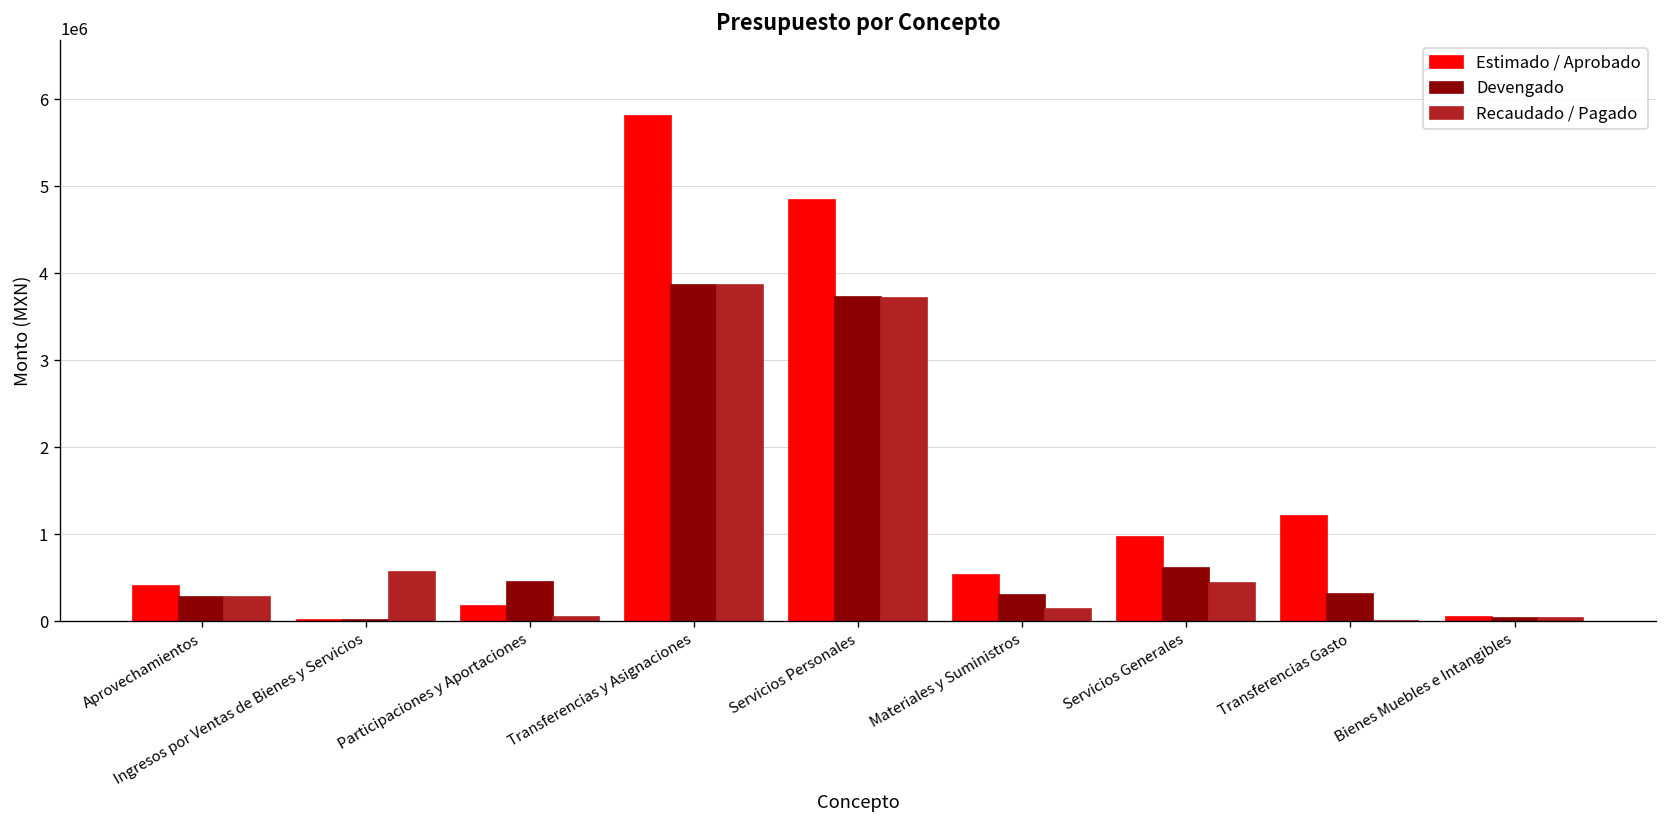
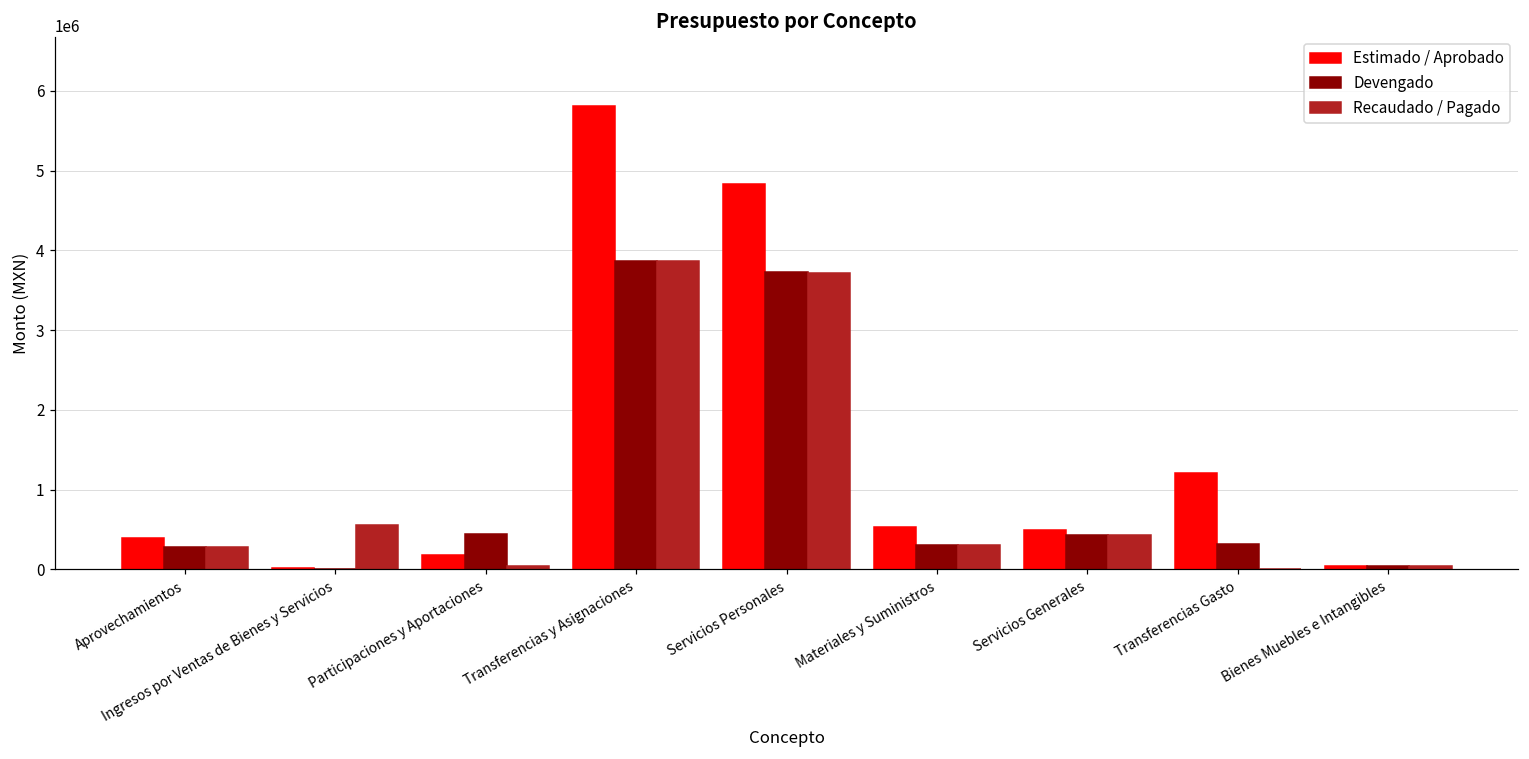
  {
    "Estimado / Aprobado": {
      "Aprovechamientos": 400000,
      "Participaciones y Aportaciones": 200000,
      "Transferencias y Asignaciones": 5800000,
      "Servicios Personales": 4800000,
      "Materiales y Suministros": 500000,
-     "Servicios Generales": 1000000,
+     "Servicios Generales": 500000,
      "Transferencias Gasto": 1200000,
      "Bienes Muebles e Intangibles": 0
    },
    "Devengado": {
      "Aprovechamientos": 300000,
      "Participaciones y Aportaciones": 400000,
      "Transferencias y Asignaciones": 3900000,
      "Servicios Personales": 3700000,
      "Materiales y Suministros": 300000,
-     "Servicios Generales": 600000,
+     "Servicios Generales": 400000,
      "Transferencias Gasto": 300000,
      "Bienes Muebles e Intangibles": 0
    },
    "Recaudado / Pagado": {
      "Aprovechamientos": 300000,
      "Ingresos por Ventas de Bienes y Servicios": 600000,
      "Participaciones y Aportaciones": 0,
      "Transferencias y Asignaciones": 3900000,
      "Servicios Personales": 3700000,
-     "Materiales y Suministros": 100000,
+     "Materiales y Suministros": 300000,
      "Servicios Generales": 400000,
      "Bienes Muebles e Intangibles": 0
    }
  }
